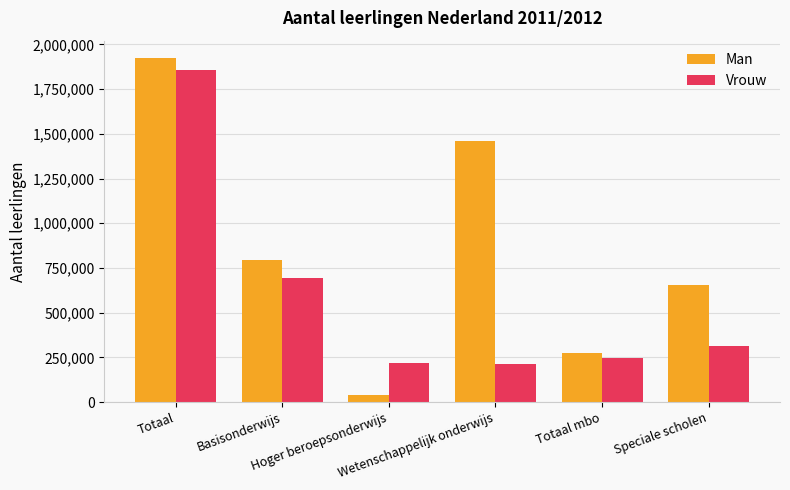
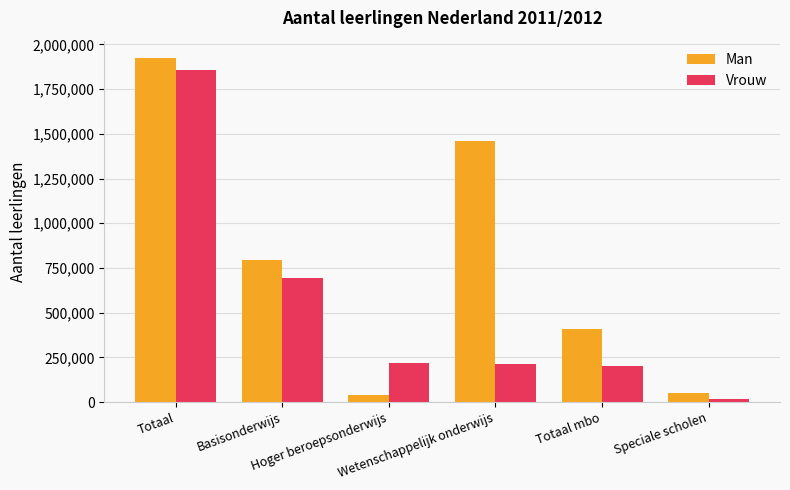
  {
    "Man": {
      "Totaal": "1,920,000",
      "Basisonderwijs": "790,000",
      "Hoger beroepsonderwijs": "40,000",
      "Wetenschappelijk onderwijs": "1,460,000",
-     "Totaal mbo": "280,000",
-     "Speciale scholen": "650,000"
+     "Totaal mbo": "410,000",
+     "Speciale scholen": "50,000"
    },
    "Vrouw": {
      "Totaal": "1,860,000",
      "Basisonderwijs": "690,000",
      "Hoger beroepsonderwijs": "220,000",
      "Wetenschappelijk onderwijs": "210,000",
-     "Totaal mbo": "240,000",
-     "Speciale scholen": "310,000"
+     "Totaal mbo": "200,000",
+     "Speciale scholen": "20,000"
    }
  }
